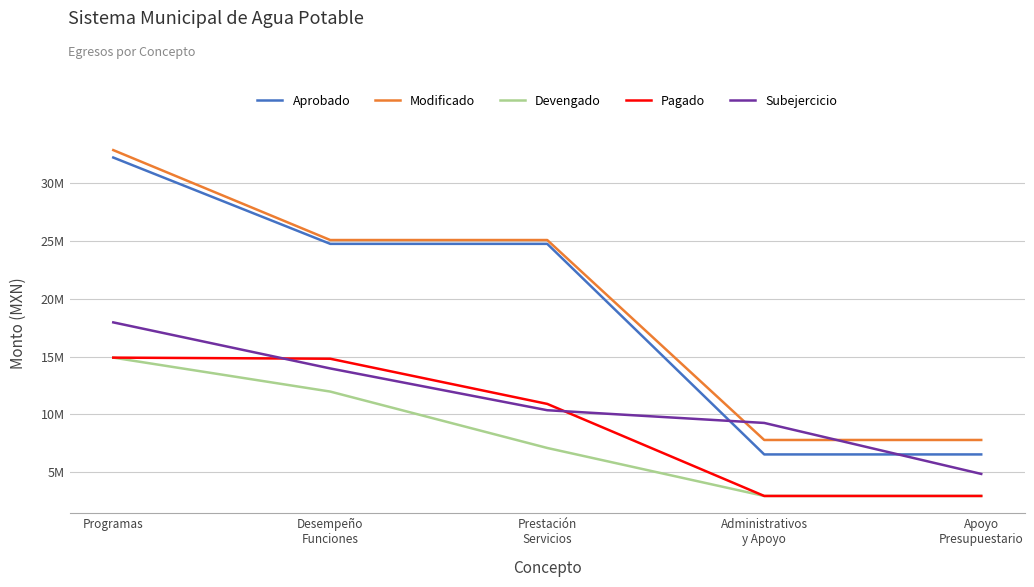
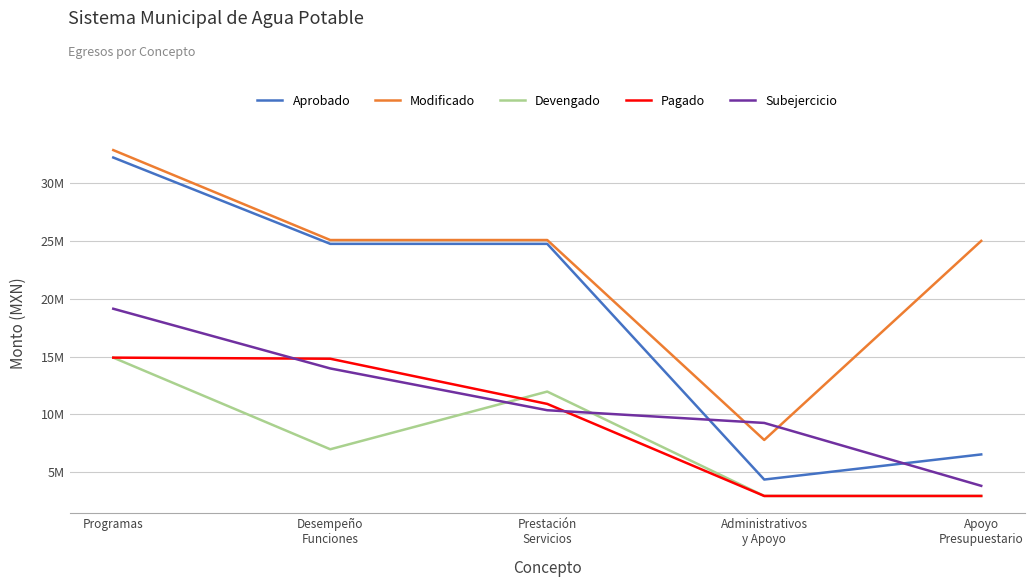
  {
    "Aprobado": {
      "Programas": 32200000,
      "Desempeño Funciones": 24800000,
      "Prestación Servicios": 24800000,
-     "Administrativos y Apoyo": 6500000,
+     "Administrativos y Apoyo": 4400000,
      "Apoyo Presupuestario": 6500000
    },
    "Modificado": {
      "Programas": 32900000,
      "Desempeño Funciones": 25100000,
      "Prestación Servicios": 25100000,
      "Administrativos y Apoyo": 7800000,
-     "Apoyo Presupuestario": 7800000
+     "Apoyo Presupuestario": 25000000
    },
    "Devengado": {
-     "Desempeño Funciones": 12000000,
-     "Prestación Servicios": 7100000
+     "Desempeño Funciones": 7000000,
+     "Prestación Servicios": 12000000
    },
    "Pagado": {
      "Desempeño Funciones": 14800000,
      "Prestación Servicios": 10900000
    },
    "Subejercicio": {
-     "Programas": 18000000,
+     "Programas": 19100000,
      "Desempeño Funciones": 14000000,
      "Prestación Servicios": 10400000,
      "Administrativos y Apoyo": 9300000,
-     "Apoyo Presupuestario": 4800000
+     "Apoyo Presupuestario": 3800000
    }
  }
